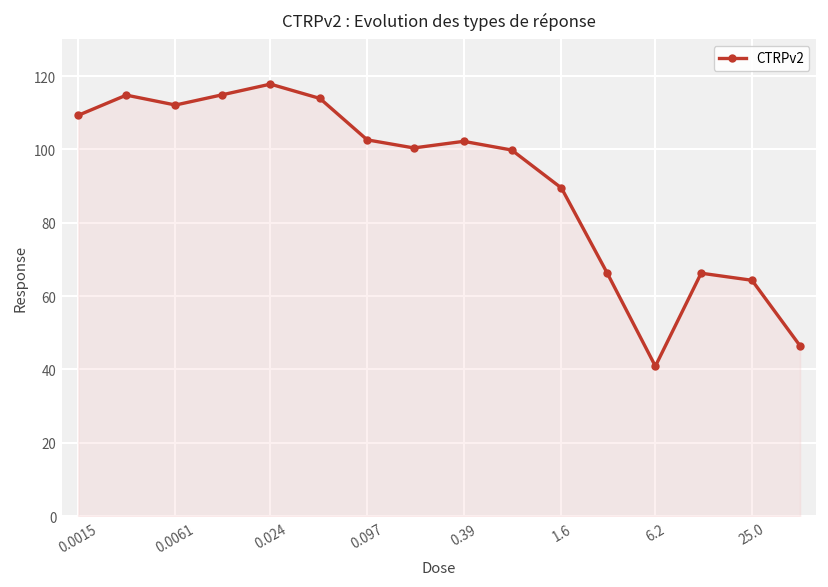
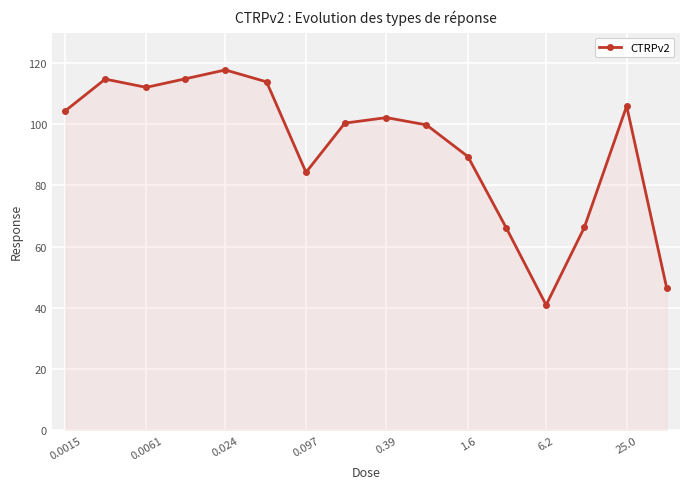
  {
-   "0.0015": 109,
+   "0.0015": 104,
    "0.0061": 112,
    "0.024": 118,
-   "0.097": 103,
+   "0.097": 84,
    "0.39": 102,
    "1.6": 89,
    "6.2": 41,
-   "25.0": 64
+   "25.0": 106
  }
